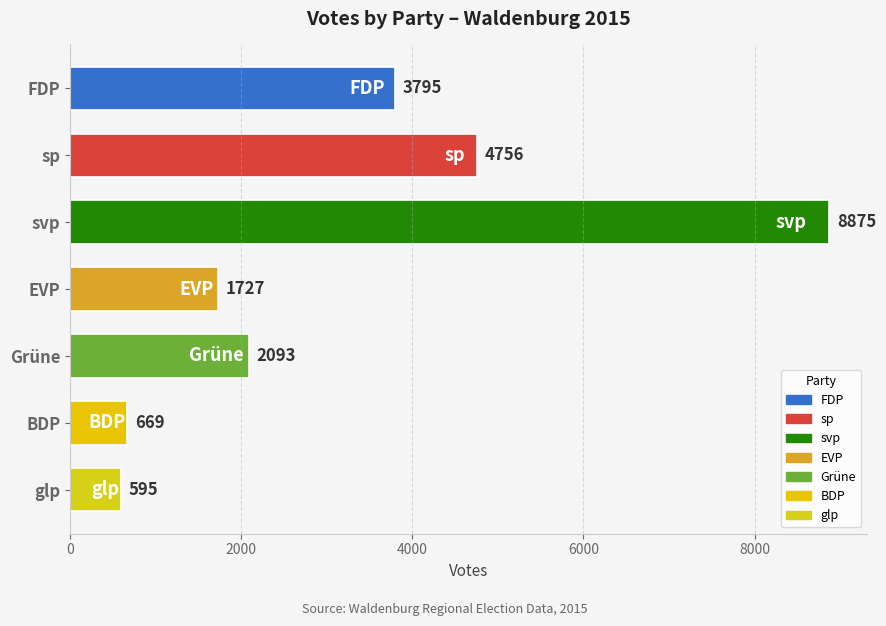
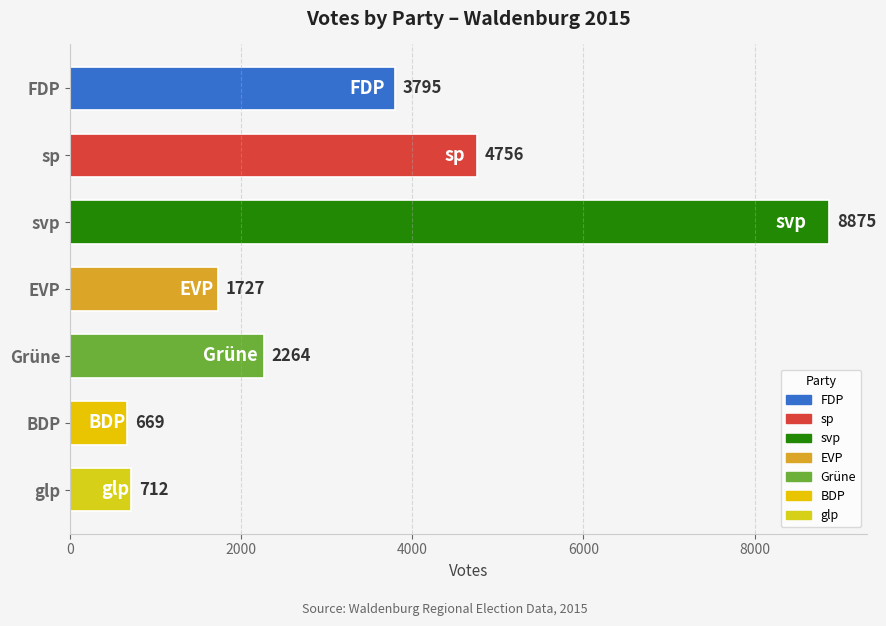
  {
    "FDP": 3795,
    "sp": 4756,
    "svp": 8875,
    "EVP": 1727,
-   "Grüne": 2093,
+   "Grüne": 2264,
    "BDP": 669,
-   "glp": 595
+   "glp": 712
  }
